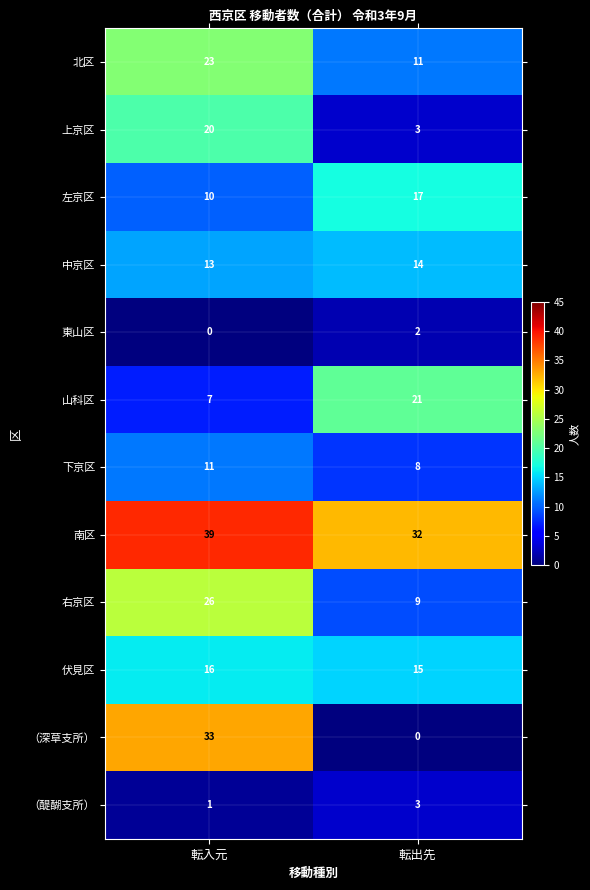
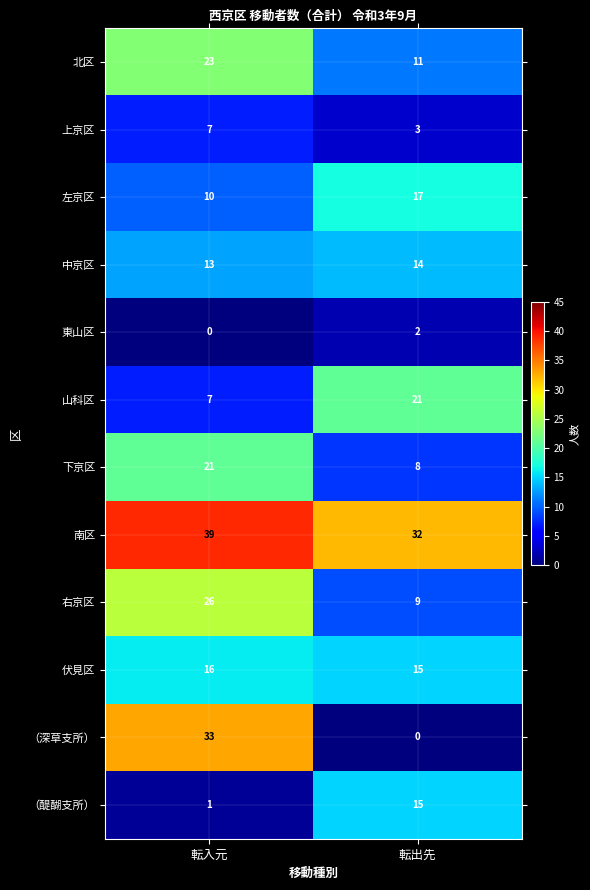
  {
    "北区": {
      "転入元": 23,
      "転出先": 11
    },
    "上京区": {
-     "転入元": 20,
+     "転入元": 7,
      "転出先": 3
    },
    "左京区": {
      "転入元": 10,
      "転出先": 17
    },
    "中京区": {
      "転入元": 13,
      "転出先": 14
    },
    "東山区": {
      "転入元": 0,
      "転出先": 2
    },
    "山科区": {
      "転入元": 7,
      "転出先": 21
    },
    "下京区": {
-     "転入元": 11,
+     "転入元": 21,
      "転出先": 8
    },
    "南区": {
      "転入元": 39,
      "転出先": 32
    },
    "右京区": {
      "転入元": 26,
      "転出先": 9
    },
    "伏見区": {
      "転入元": 16,
      "転出先": 15
    },
    "（深草支所）": {
      "転入元": 33,
      "転出先": 0
    },
    "（醍醐支所）": {
      "転入元": 1,
-     "転出先": 3
+     "転出先": 15
    }
  }
